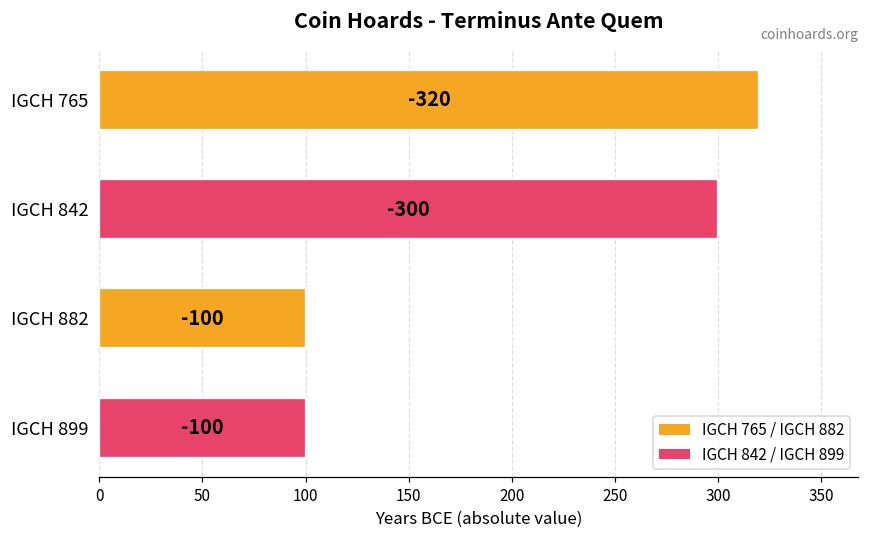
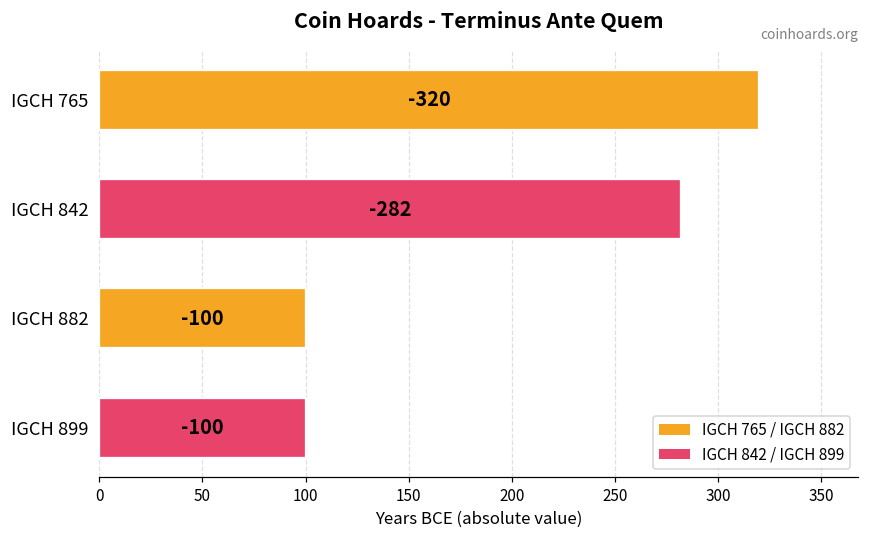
  {
-   "IGCH 842": -300
+   "IGCH 842": -282
  }
